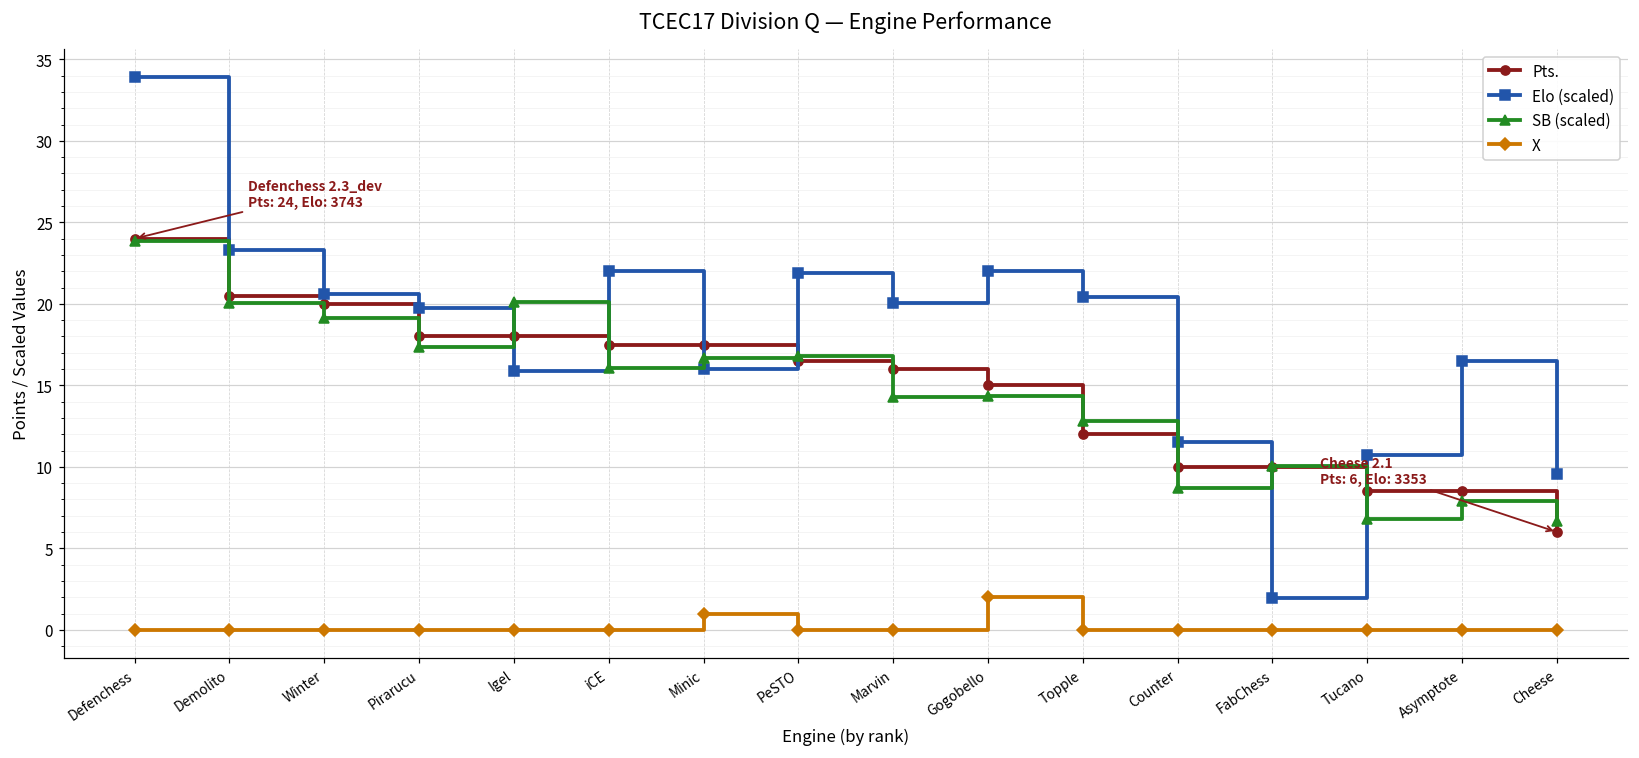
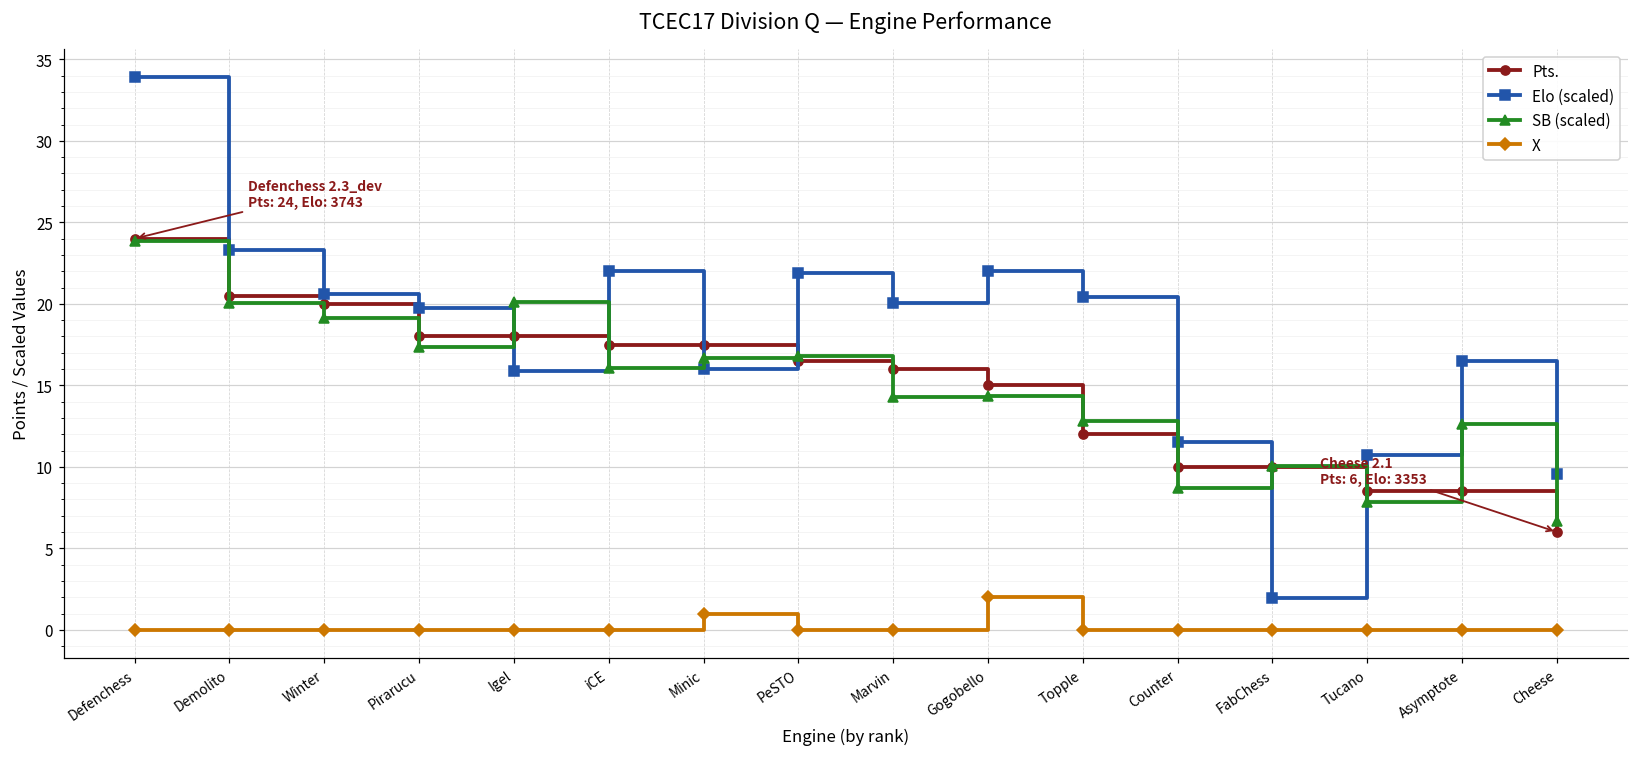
  {
    "Pts.": {
      "Demolito": 20.5,
      "Winter": 20.0,
      "Pirarucu": 18.0,
      "Igel": 18.0,
      "iCE": 17.5,
      "Minic": 17.5,
      "PeSTO": 16.5,
      "Marvin": 16.0,
      "Gogobello": 15.0,
      "Topple": 12.0,
      "Counter": 10.0,
      "Cheese": 6.0
    },
    "Elo (scaled)": {
      "Defenchess": 33.9,
      "Demolito": 23.3,
      "Winter": 20.6,
      "Pirarucu": 19.8,
      "Igel": 15.9,
      "iCE": 22.0,
      "Minic": 16.0,
      "PeSTO": 21.9,
      "Marvin": 20.1,
      "Gogobello": 22.0,
      "Topple": 20.4,
      "Counter": 11.5,
      "FabChess": 1.9,
      "Tucano": 10.8,
      "Asymptote": 16.5,
      "Cheese": 9.6
    },
    "SB (scaled)": {
      "Demolito": 20.1,
      "Winter": 19.1,
      "Pirarucu": 17.4,
      "Igel": 20.1,
      "iCE": 16.1,
      "Minic": 16.7,
      "PeSTO": 16.8,
      "Marvin": 14.3,
      "Gogobello": 14.3,
      "Topple": 12.8,
      "Counter": 8.7,
-     "Tucano": 6.8,
-     "Asymptote": 7.9,
+     "Tucano": 7.9,
+     "Asymptote": 12.6,
      "Cheese": 6.7
    },
    "X": {
      "Defenchess": 0.0,
      "Demolito": 0.0,
      "Winter": 0.0,
      "Pirarucu": 0.0,
      "Igel": 0.0,
      "iCE": 0.0,
      "Minic": 1.0,
      "PeSTO": 0.0,
      "Marvin": 0.0,
      "Gogobello": 2.0,
      "Topple": 0.0,
      "Counter": 0.0,
      "FabChess": 0.0,
      "Tucano": 0.0,
      "Asymptote": 0.0,
      "Cheese": 0.0
    }
  }
